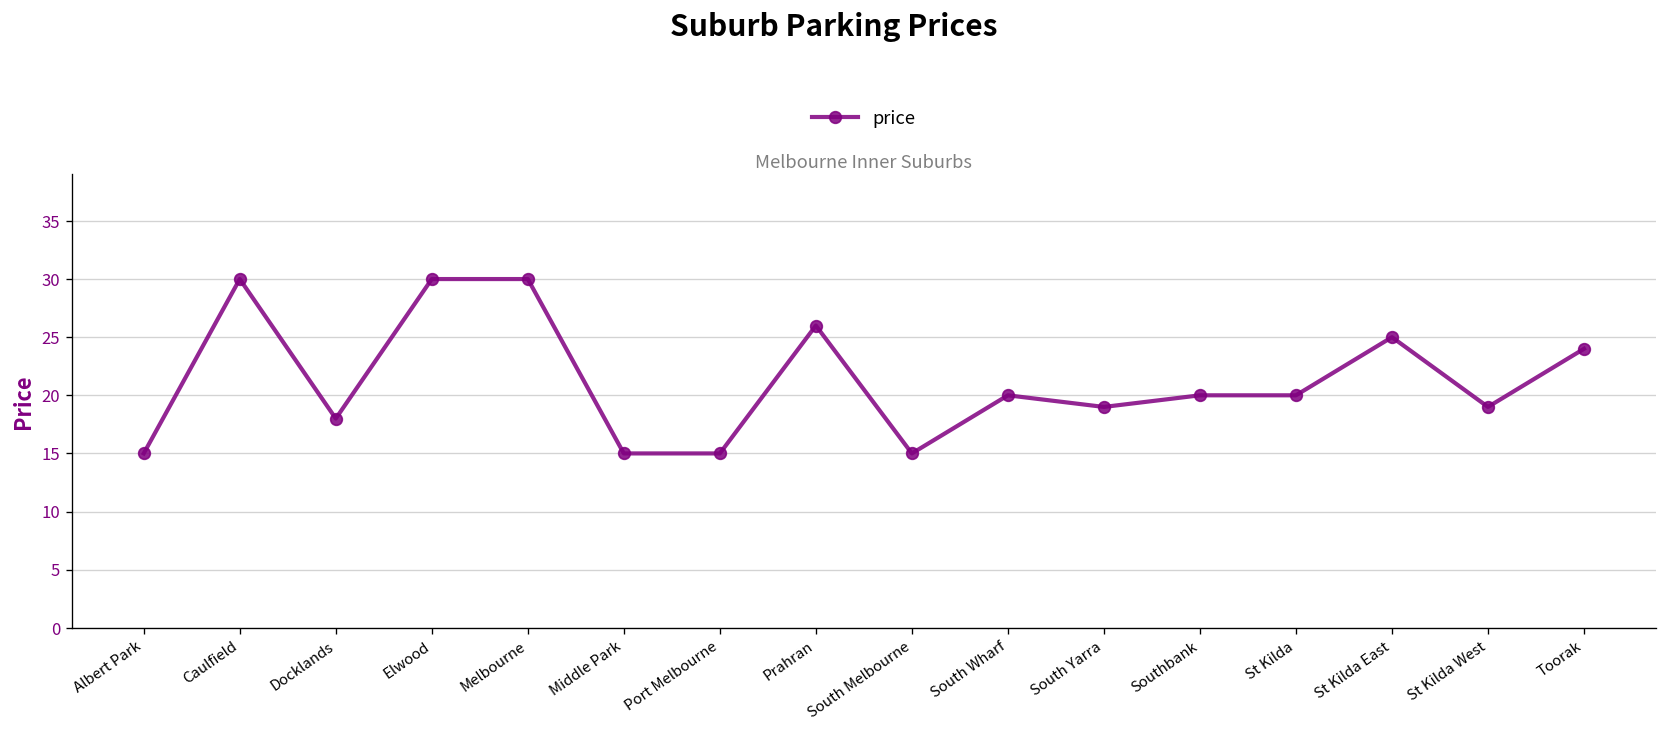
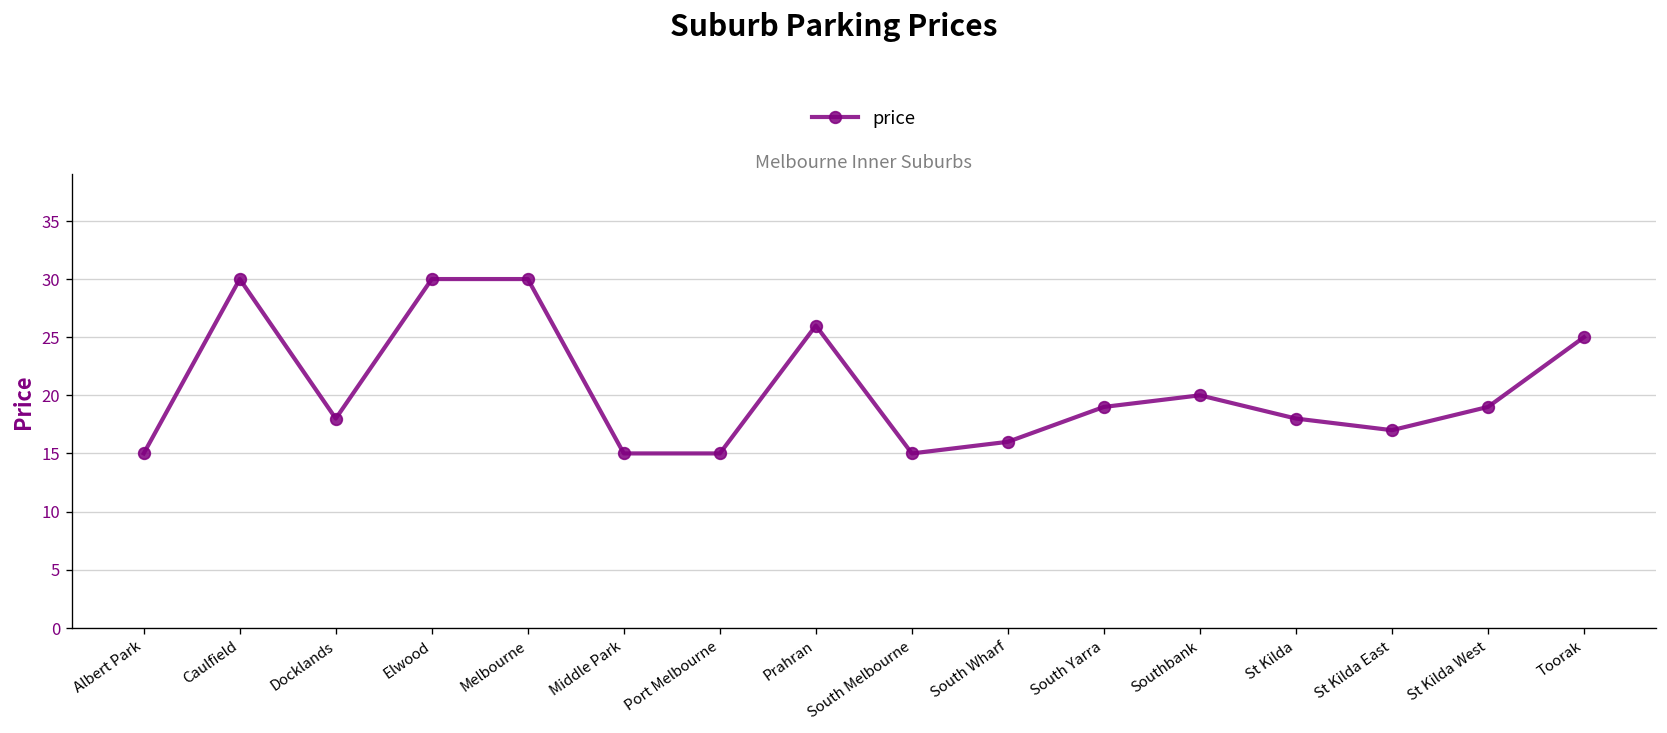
  {
    "Albert Park": 15,
    "Caulfield": 30,
    "Docklands": 18,
    "Elwood": 30,
    "Melbourne": 30,
    "Middle Park": 15,
    "Port Melbourne": 15,
    "Prahran": 26,
    "South Melbourne": 15,
-   "South Wharf": 20,
+   "South Wharf": 16,
    "South Yarra": 19,
    "Southbank": 20,
-   "St Kilda": 20,
-   "St Kilda East": 25,
+   "St Kilda": 18,
+   "St Kilda East": 17,
    "St Kilda West": 19,
-   "Toorak": 24
+   "Toorak": 25
  }
